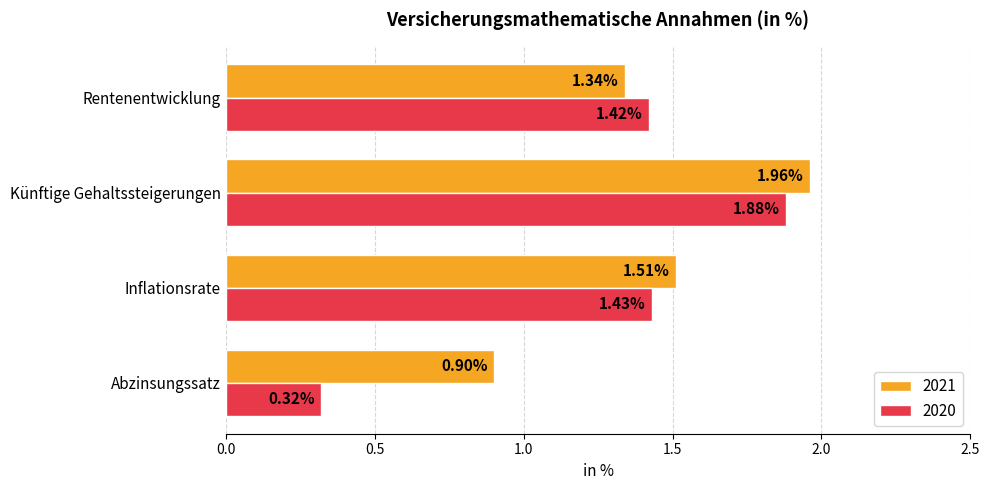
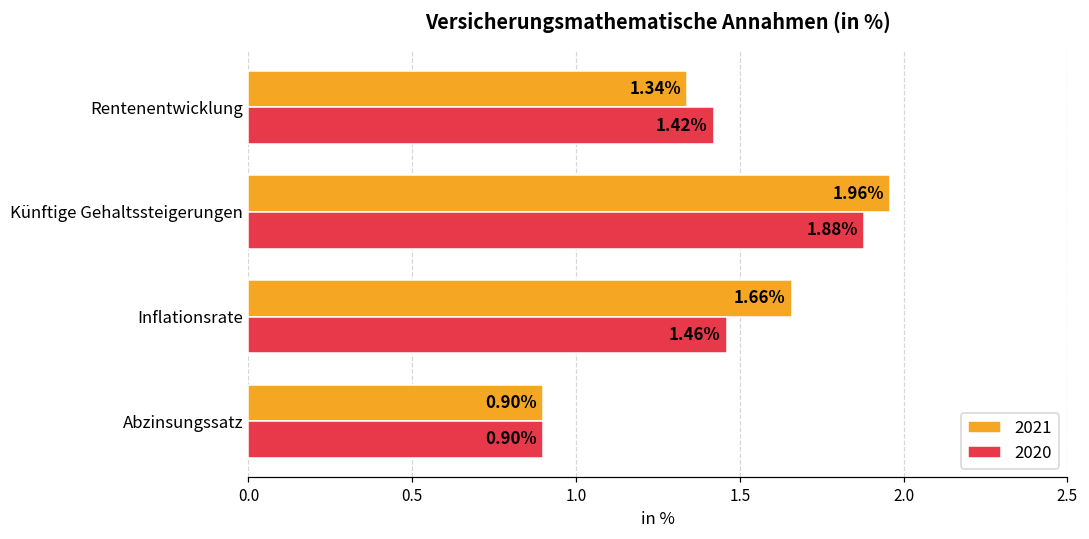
  {
    "2021": {
      "Rentenentwicklung": "1.34%",
      "Künftige Gehaltssteigerungen": "1.96%",
-     "Inflationsrate": "1.51%",
+     "Inflationsrate": "1.66%",
      "Abzinsungssatz": "0.90%"
    },
    "2020": {
      "Rentenentwicklung": "1.42%",
      "Künftige Gehaltssteigerungen": "1.88%",
-     "Inflationsrate": "1.43%",
-     "Abzinsungssatz": "0.32%"
+     "Inflationsrate": "1.46%",
+     "Abzinsungssatz": "0.90%"
    }
  }
